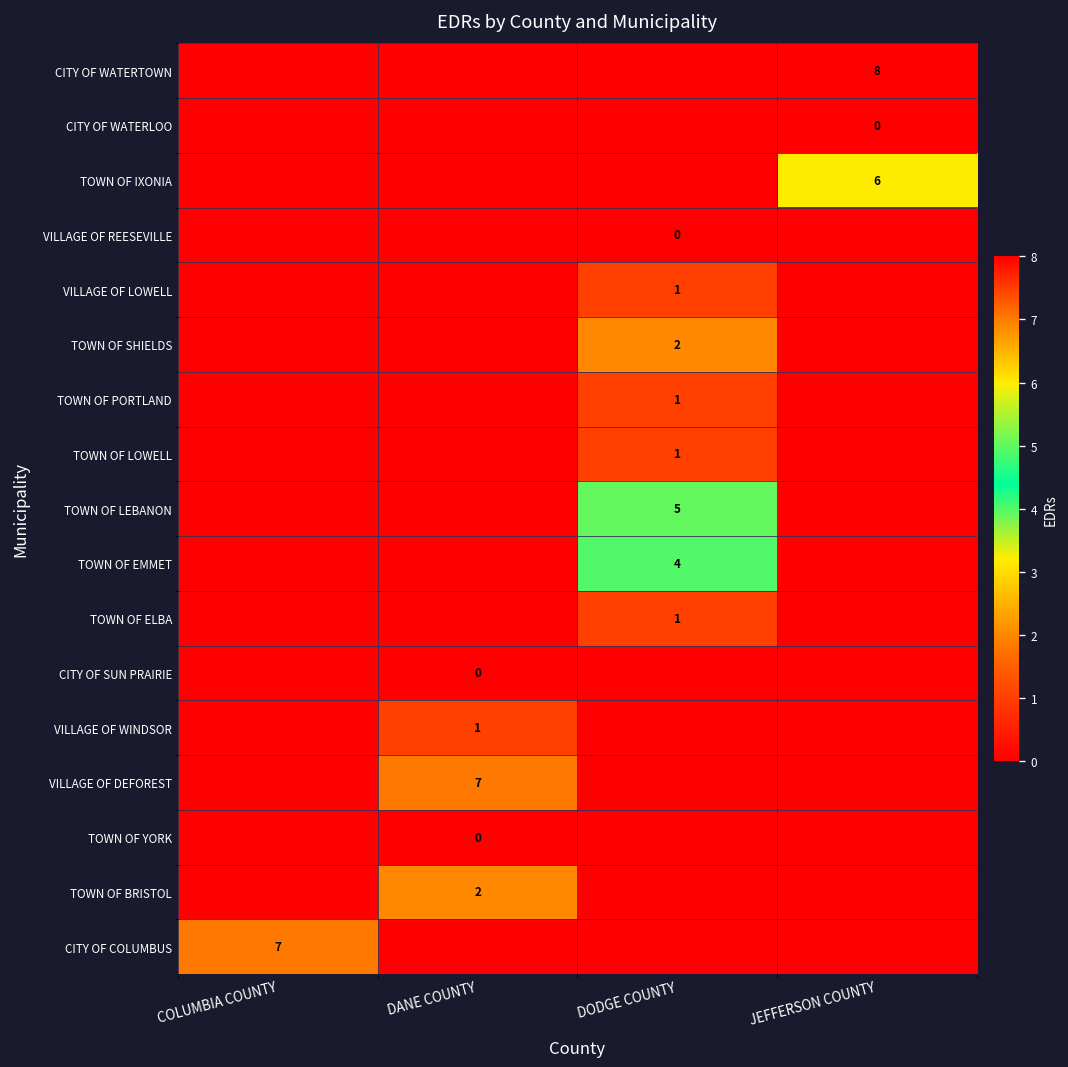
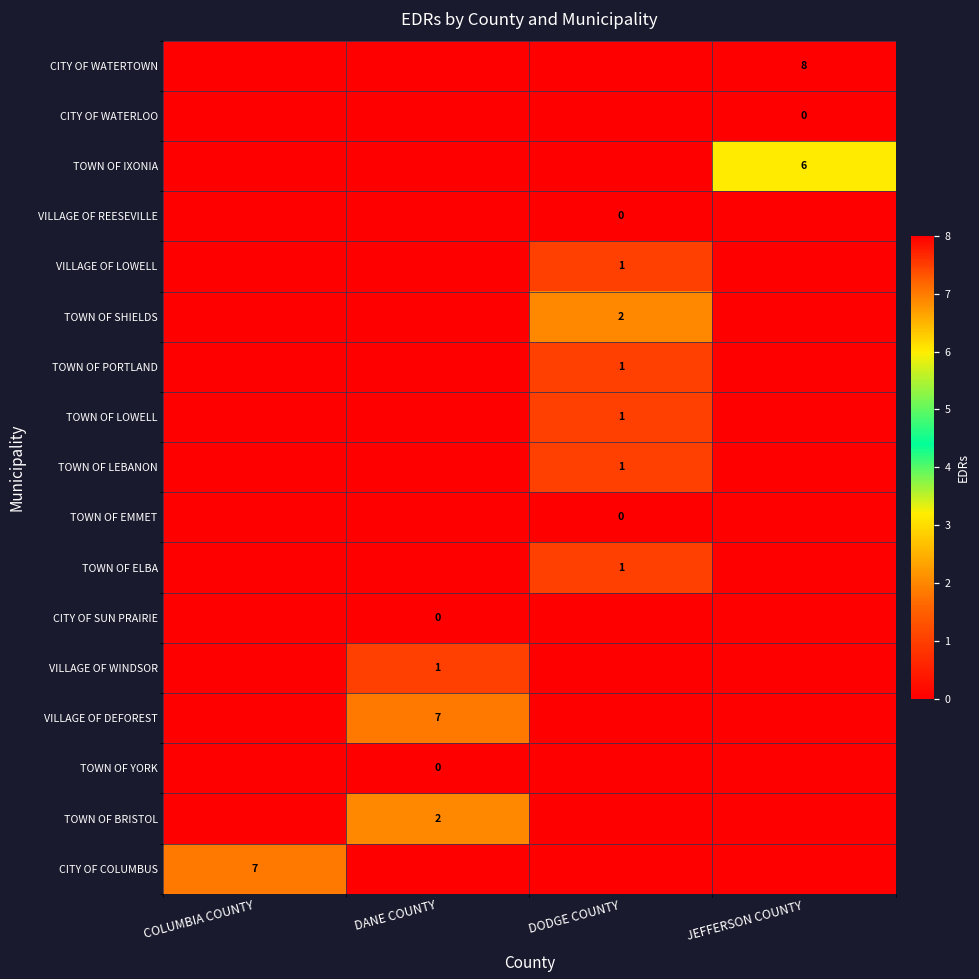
  {
    "CITY OF WATERTOWN": {
      "JEFFERSON COUNTY": 8
    },
    "CITY OF WATERLOO": {
      "JEFFERSON COUNTY": 0
    },
    "TOWN OF IXONIA": {
      "JEFFERSON COUNTY": 6
    },
    "VILLAGE OF REESEVILLE": {
      "DODGE COUNTY": 0
    },
    "VILLAGE OF LOWELL": {
      "DODGE COUNTY": 1
    },
    "TOWN OF SHIELDS": {
      "DODGE COUNTY": 2
    },
    "TOWN OF PORTLAND": {
      "DODGE COUNTY": 1
    },
    "TOWN OF LOWELL": {
      "DODGE COUNTY": 1
    },
    "TOWN OF LEBANON": {
-     "DODGE COUNTY": 5
+     "DODGE COUNTY": 1
    },
    "TOWN OF EMMET": {
-     "DODGE COUNTY": 4
+     "DODGE COUNTY": 0
    },
    "TOWN OF ELBA": {
      "DODGE COUNTY": 1
    },
    "CITY OF SUN PRAIRIE": {
      "DANE COUNTY": 0
    },
    "VILLAGE OF WINDSOR": {
      "DANE COUNTY": 1
    },
    "VILLAGE OF DEFOREST": {
      "DANE COUNTY": 7
    },
    "TOWN OF YORK": {
      "DANE COUNTY": 0
    },
    "TOWN OF BRISTOL": {
      "DANE COUNTY": 2
    },
    "CITY OF COLUMBUS": {
      "COLUMBIA COUNTY": 7
    }
  }
